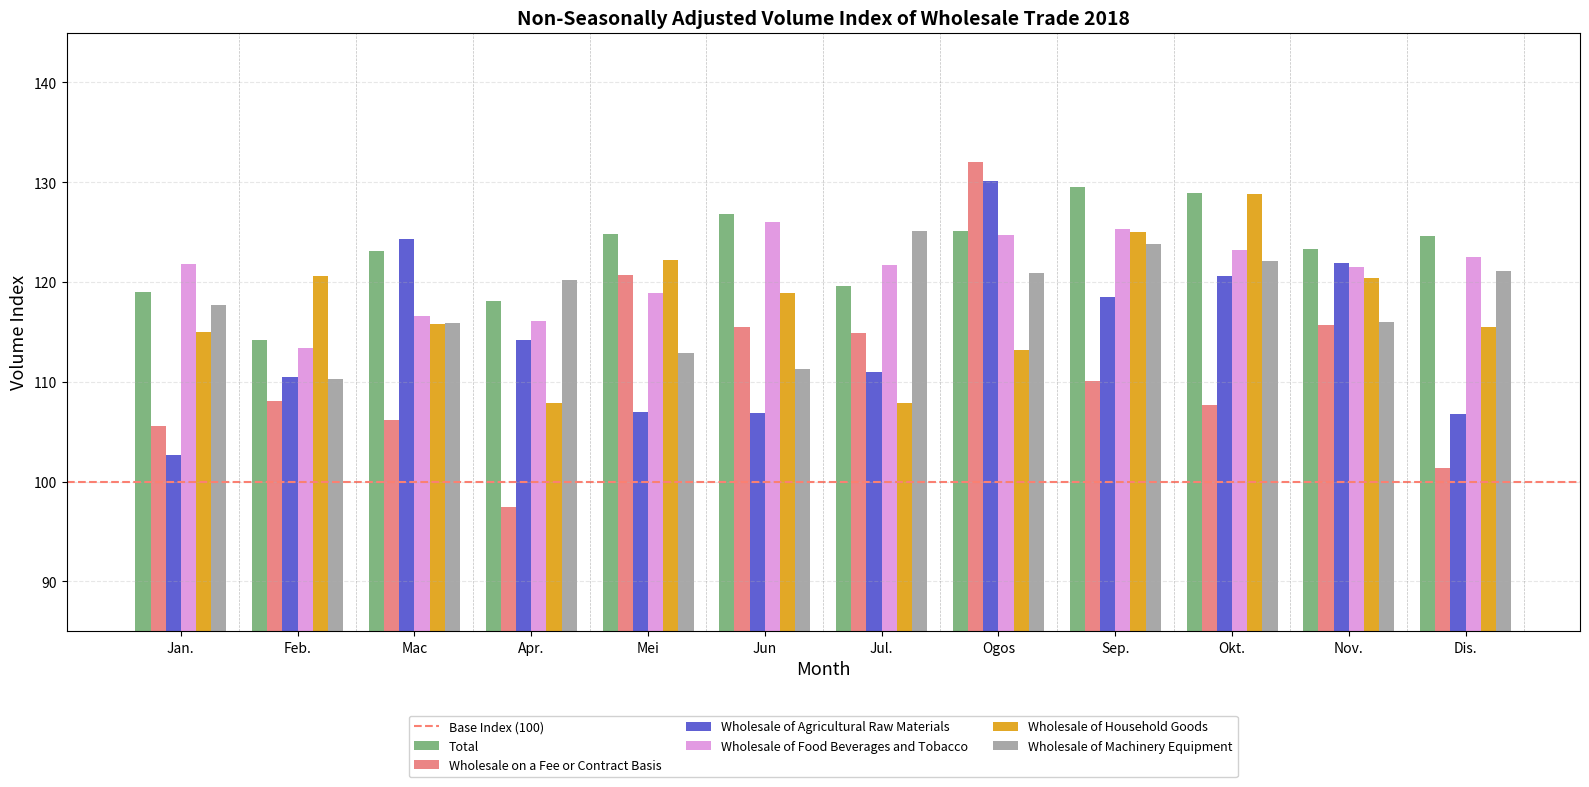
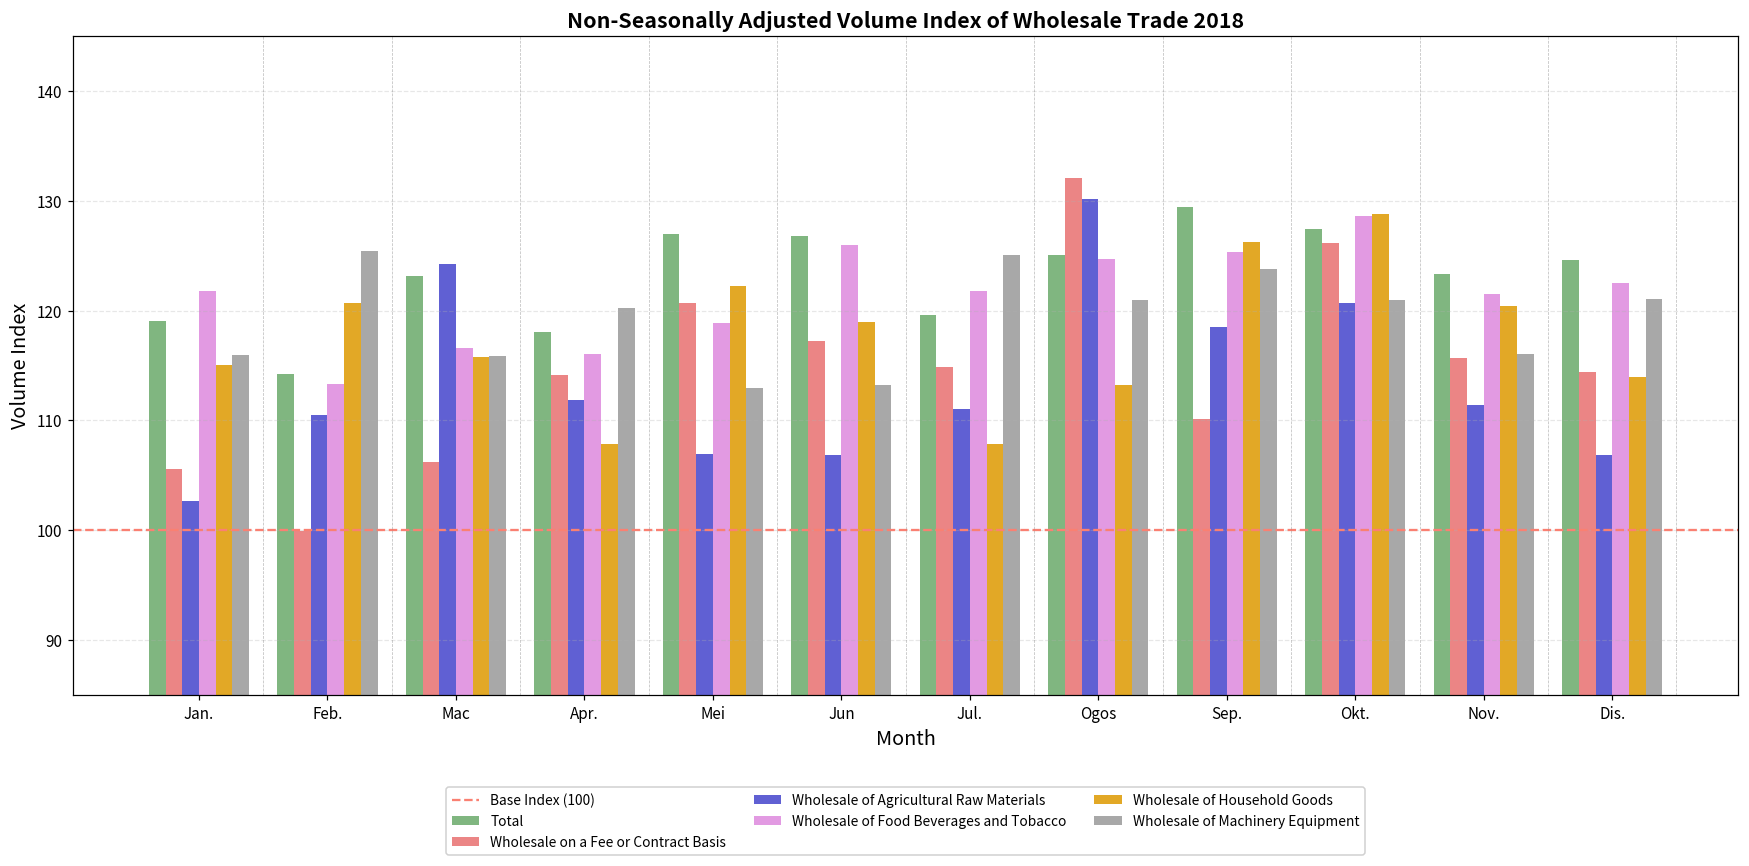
  {
    "Total": {
      "Jan.": 119,
      "Feb.": 114,
      "Mac": 123,
      "Apr.": 118,
-     "Mei": 125,
+     "Mei": 127,
      "Jun": 127,
      "Jul.": 120,
      "Ogos": 125,
      "Sep.": 129,
-     "Okt.": 129,
+     "Okt.": 127,
      "Nov.": 123,
      "Dis.": 125
    },
    "Wholesale on a Fee or Contract Basis": {
      "Jan.": 106,
-     "Feb.": 108,
+     "Feb.": 100,
      "Mac": 106,
-     "Apr.": 97,
+     "Apr.": 114,
      "Mei": 121,
-     "Jun": 116,
+     "Jun": 117,
      "Jul.": 115,
      "Ogos": 132,
      "Sep.": 110,
-     "Okt.": 108,
+     "Okt.": 126,
      "Nov.": 116,
-     "Dis.": 101
+     "Dis.": 114
    },
    "Wholesale of Agricultural Raw Materials": {
      "Jan.": 103,
      "Feb.": 111,
      "Mac": 124,
-     "Apr.": 114,
+     "Apr.": 112,
      "Mei": 107,
      "Jun": 107,
      "Jul.": 111,
      "Ogos": 130,
      "Sep.": 118,
      "Okt.": 121,
-     "Nov.": 122,
+     "Nov.": 111,
      "Dis.": 107
    },
    "Wholesale of Food Beverages and Tobacco": {
      "Jan.": 122,
      "Feb.": 113,
      "Mac": 117,
      "Apr.": 116,
      "Mei": 119,
      "Jun": 126,
      "Jul.": 122,
      "Ogos": 125,
      "Sep.": 125,
-     "Okt.": 123,
+     "Okt.": 129,
      "Nov.": 121,
      "Dis.": 122
    },
    "Wholesale of Household Goods": {
      "Jan.": 115,
      "Feb.": 121,
      "Mac": 116,
      "Apr.": 108,
      "Mei": 122,
      "Jun": 119,
      "Jul.": 108,
      "Ogos": 113,
-     "Sep.": 125,
+     "Sep.": 126,
      "Okt.": 129,
      "Nov.": 120,
-     "Dis.": 115
+     "Dis.": 114
    },
    "Wholesale of Machinery Equipment": {
-     "Jan.": 118,
-     "Feb.": 110,
+     "Jan.": 116,
+     "Feb.": 125,
      "Mac": 116,
      "Apr.": 120,
      "Mei": 113,
-     "Jun": 111,
+     "Jun": 113,
      "Jul.": 125,
      "Ogos": 121,
      "Sep.": 124,
-     "Okt.": 122,
+     "Okt.": 121,
      "Nov.": 116,
      "Dis.": 121
    }
  }
